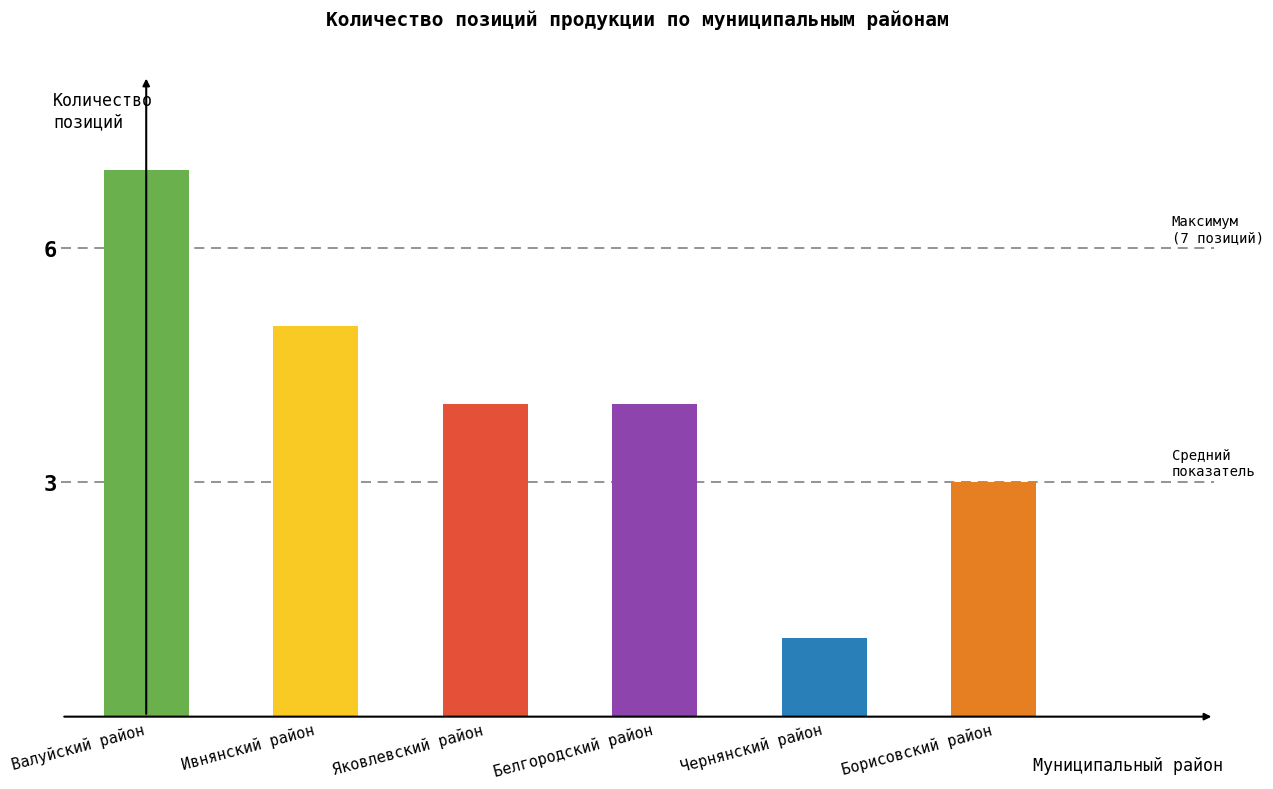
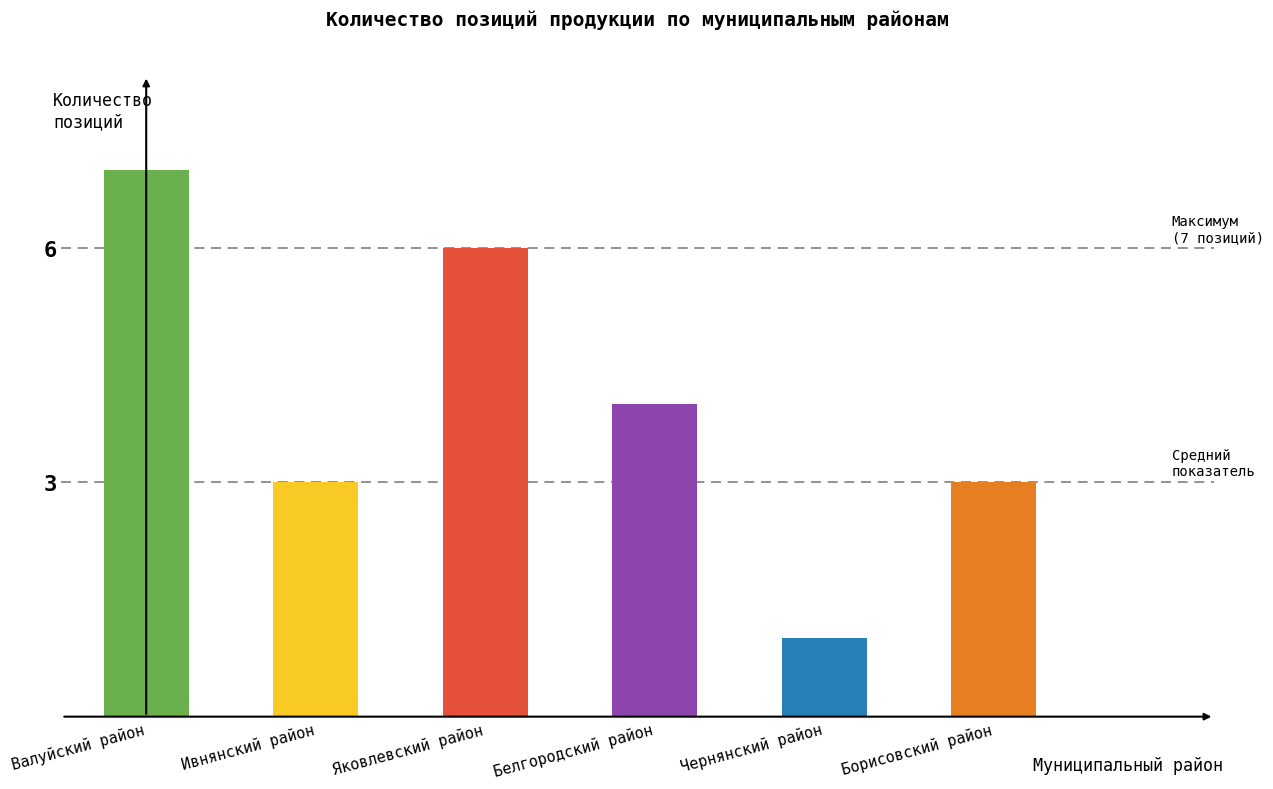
  {
    "Валуйский район": 7,
-   "Ивнянский район": 5,
-   "Яковлевский район": 4,
+   "Ивнянский район": 3,
+   "Яковлевский район": 6,
    "Белгородский район": 4,
    "Чернянский район": 1,
    "Борисовский район": 3
  }
